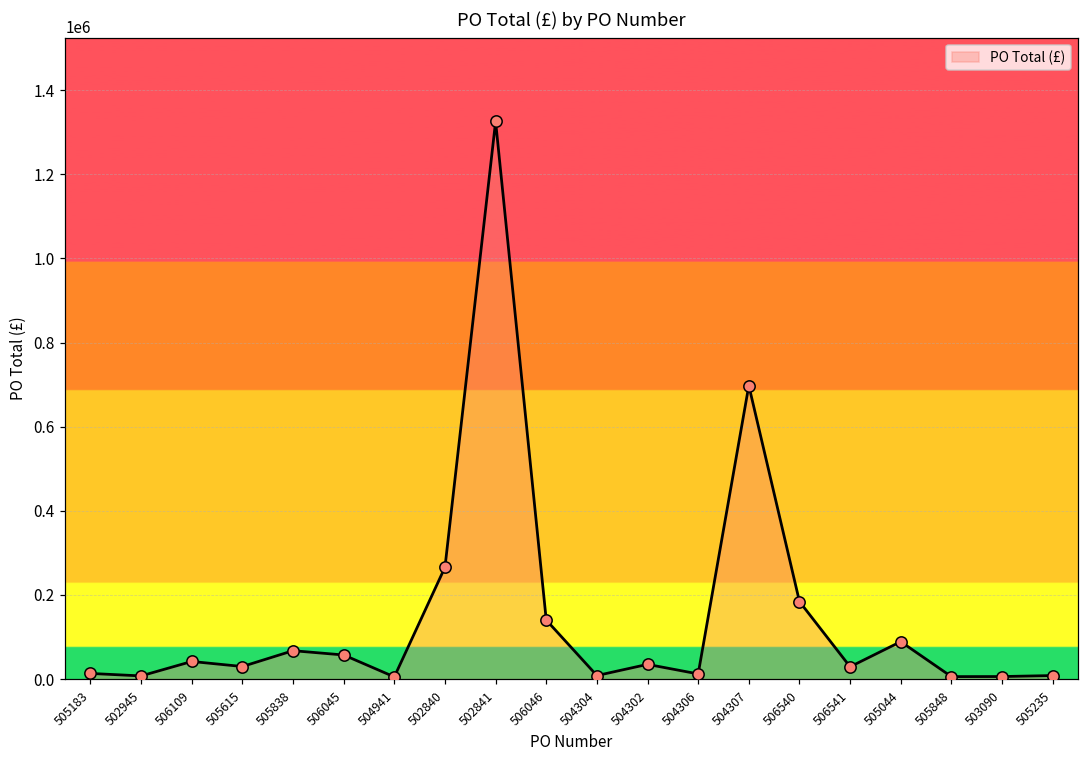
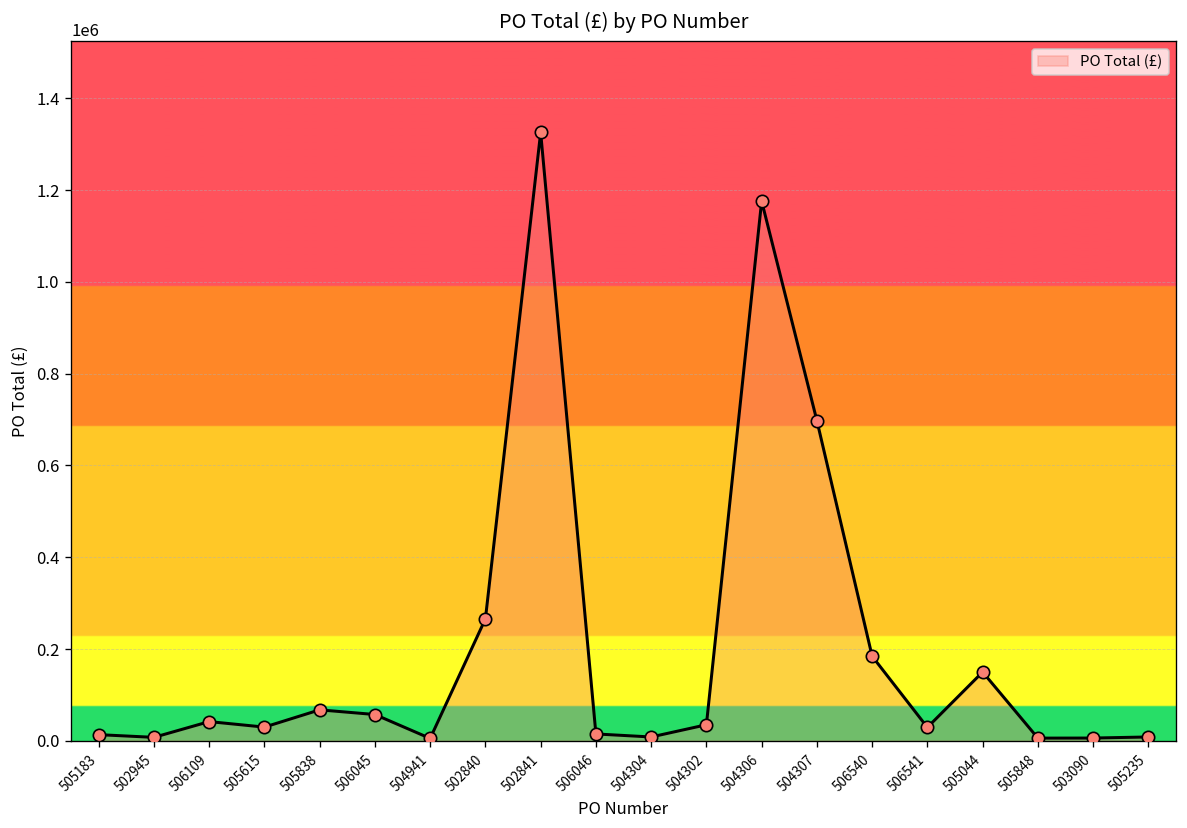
  {
    "505183": 10000,
    "502945": 10000,
    "506109": 40000,
    "505615": 30000,
    "505838": 70000,
    "506045": 60000,
    "504941": 10000,
    "502840": 270000,
    "502841": 1330000,
-   "506046": 140000,
+   "506046": 20000,
    "504304": 10000,
    "504302": 40000,
-   "504306": 10000,
+   "504306": 1180000,
    "504307": 700000,
    "506540": 180000,
    "506541": 30000,
-   "505044": 90000,
+   "505044": 150000,
    "505848": 10000,
    "503090": 10000,
    "505235": 10000
  }
